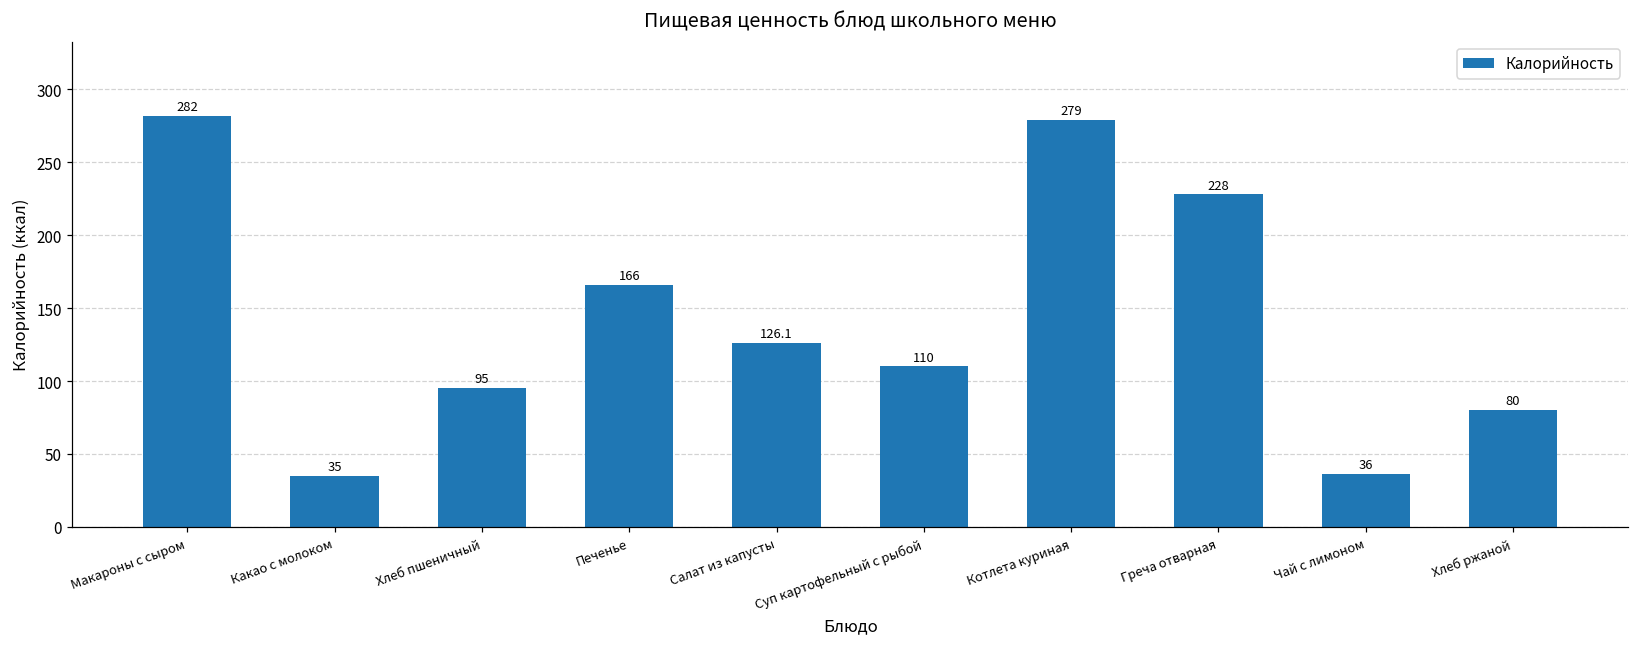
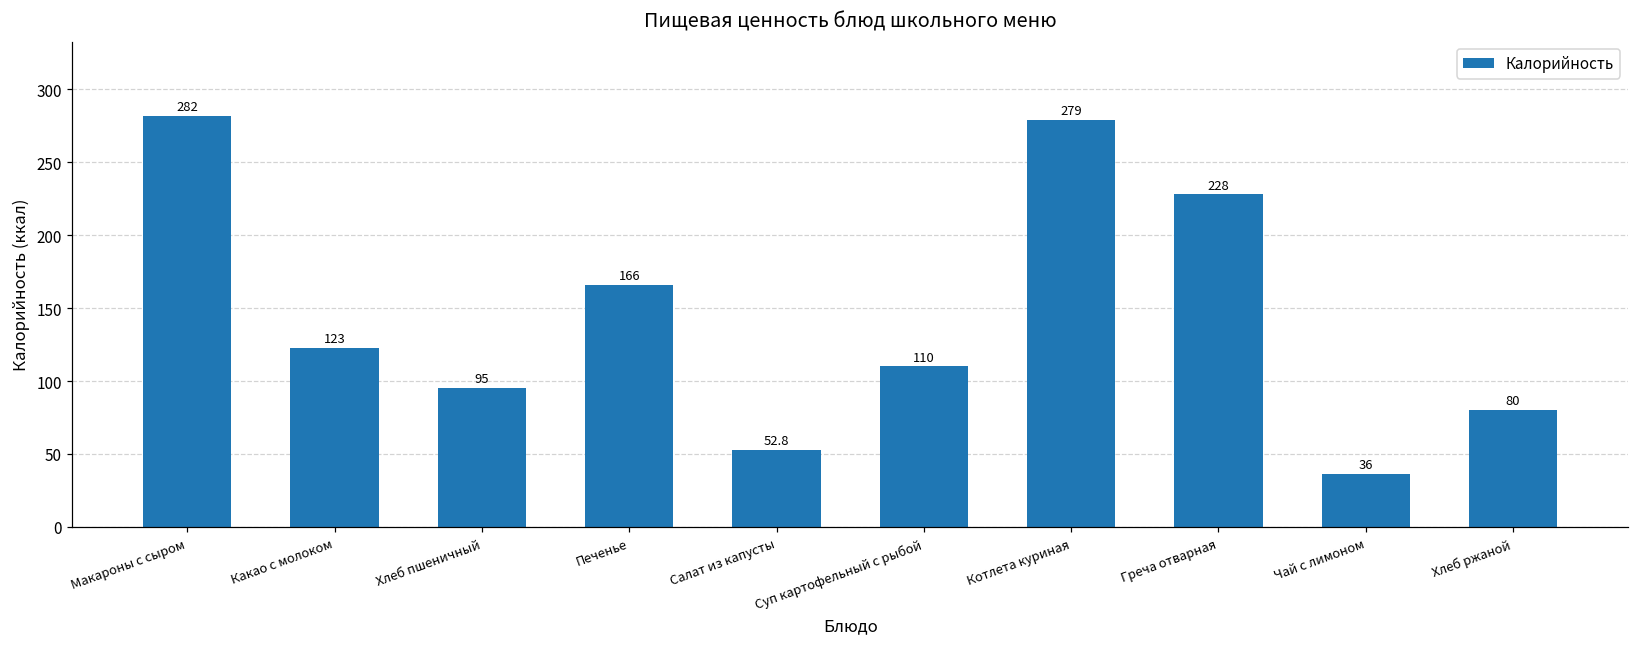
  {
    "Макароны с сыром": 282,
-   "Какао с молоком": 35,
+   "Какао с молоком": 123,
    "Хлеб пшеничный": 95,
    "Печенье": 166,
-   "Салат из капусты": 126.1,
+   "Салат из капусты": 52.8,
    "Суп картофельный с рыбой": 110,
    "Котлета куриная": 279,
    "Греча отварная": 228,
    "Чай с лимоном": 36,
    "Хлеб ржаной": 80
  }
